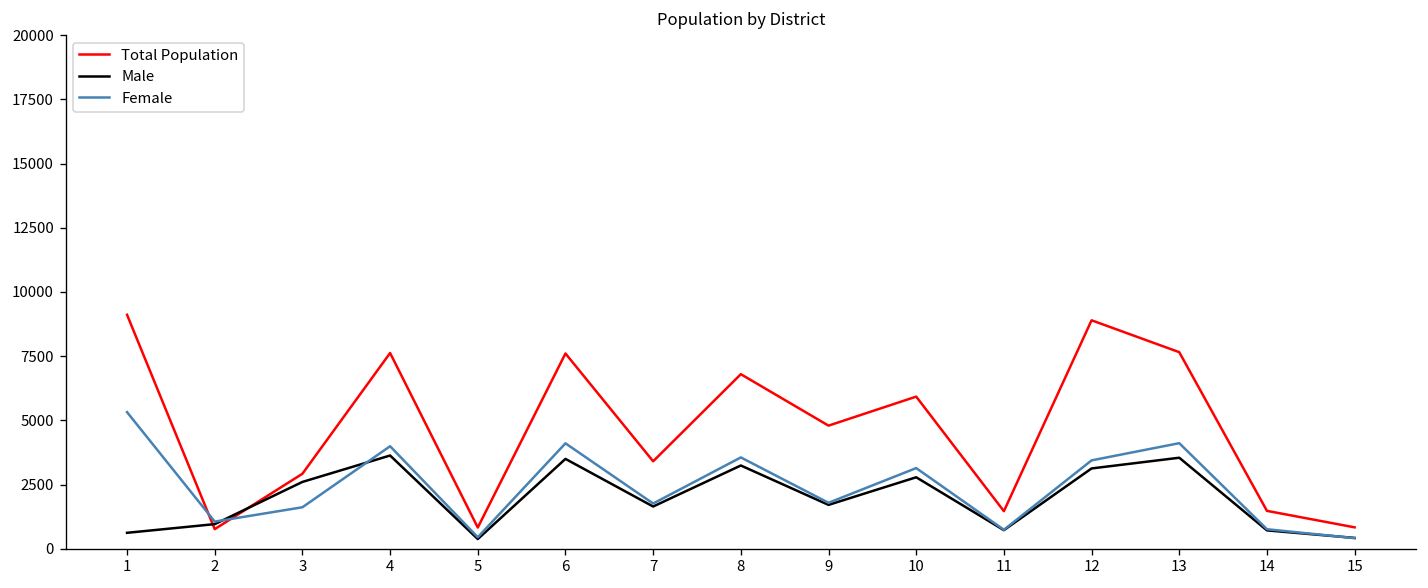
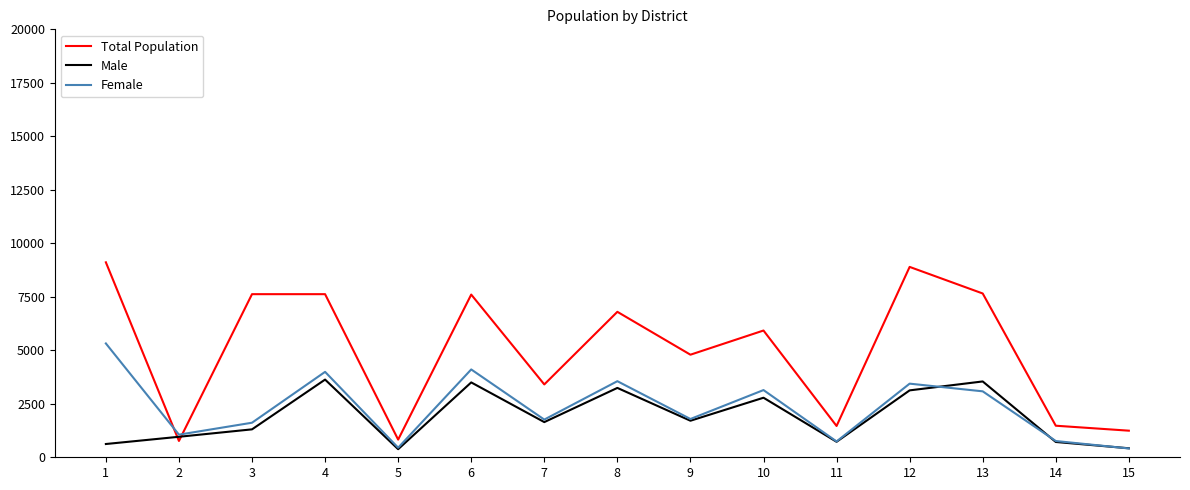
  {
    "Total Population": {
      "1": 9100,
      "2": 800,
-     "3": 2900,
+     "3": 7600,
      "4": 7600,
      "5": 800,
      "6": 7600,
      "7": 3400,
      "8": 6800,
      "9": 4800,
      "10": 5900,
      "11": 1500,
      "12": 8900,
      "13": 7700,
      "14": 1500,
-     "15": 800
+     "15": 1200
    },
    "Male": {
      "1": 600,
-     "3": 2600,
+     "3": 1300,
      "4": 3600,
      "6": 3500,
      "8": 3200,
      "10": 2800,
      "12": 3100,
      "13": 3500
    },
    "Female": {
      "1": 5300,
      "3": 1600,
      "4": 4000,
      "6": 4100,
      "8": 3600,
      "10": 3100,
      "12": 3400,
-     "13": 4100
+     "13": 3100
    }
  }
